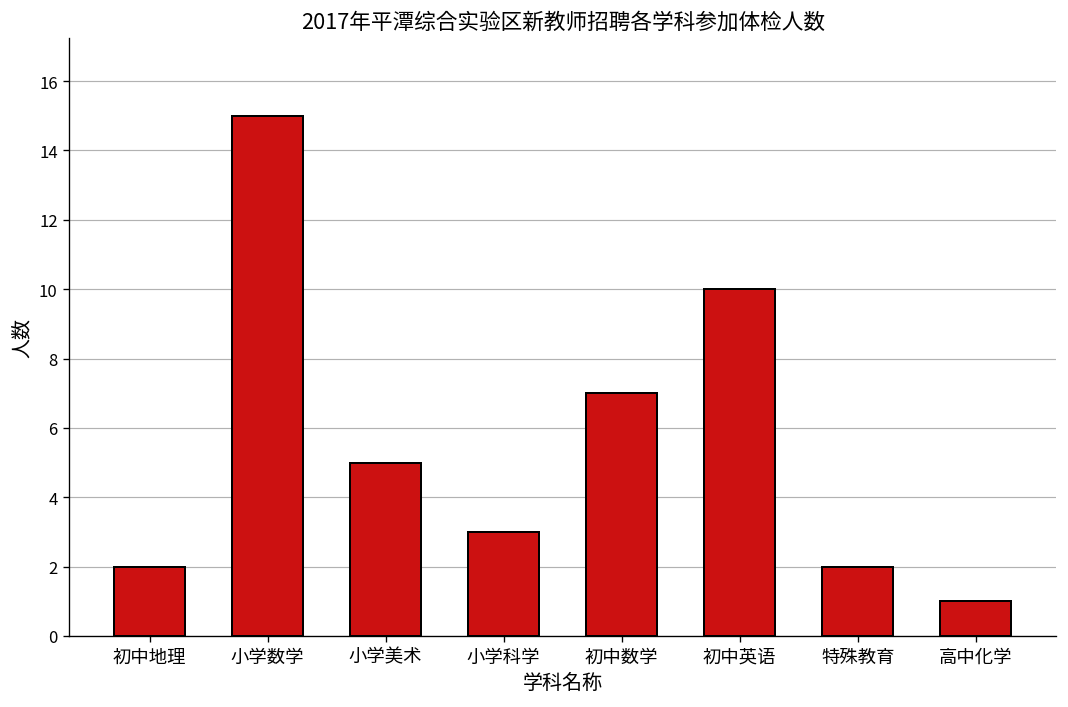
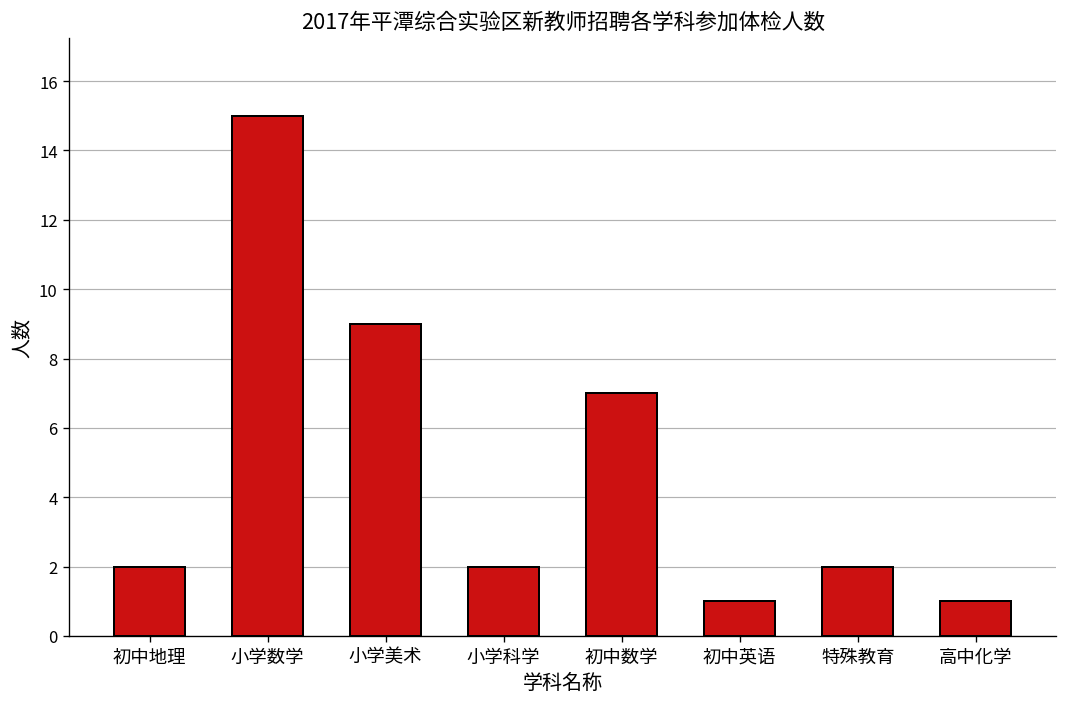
  {
    "初中地理": 2,
    "小学数学": 15,
-   "小学美术": 5,
-   "小学科学": 3,
+   "小学美术": 9,
+   "小学科学": 2,
    "初中数学": 7,
-   "初中英语": 10,
+   "初中英语": 1,
    "特殊教育": 2,
    "高中化学": 1
  }
